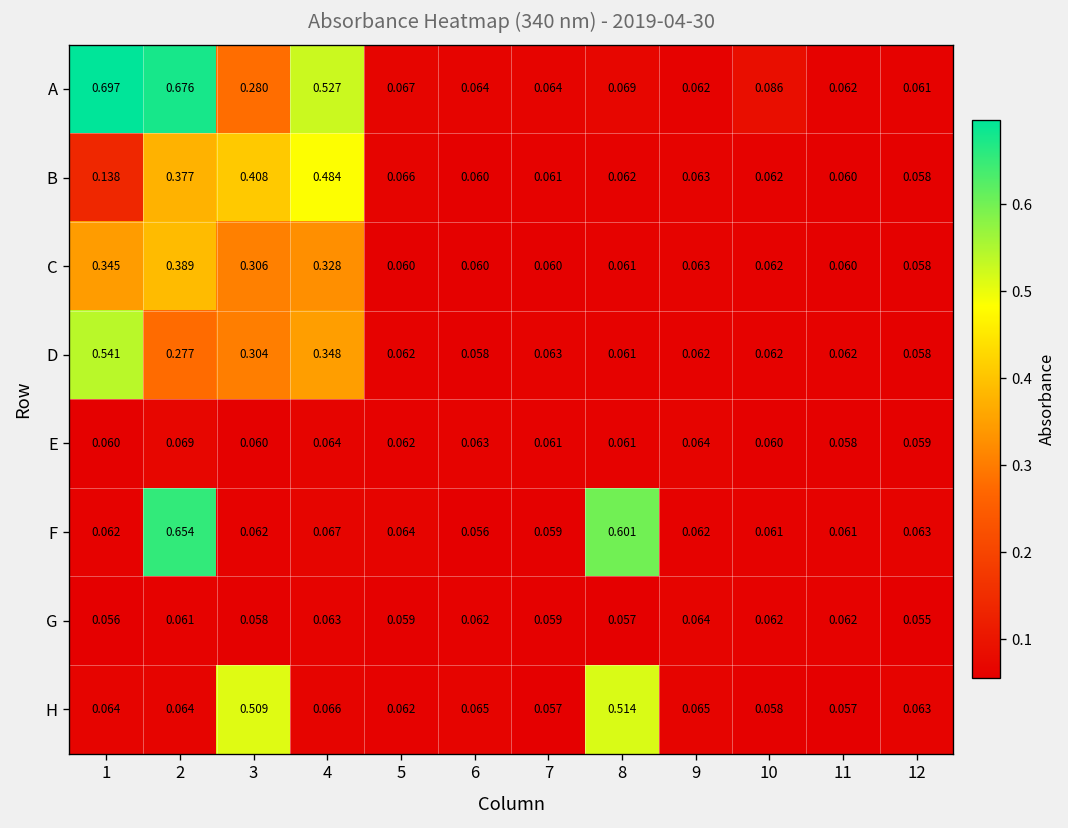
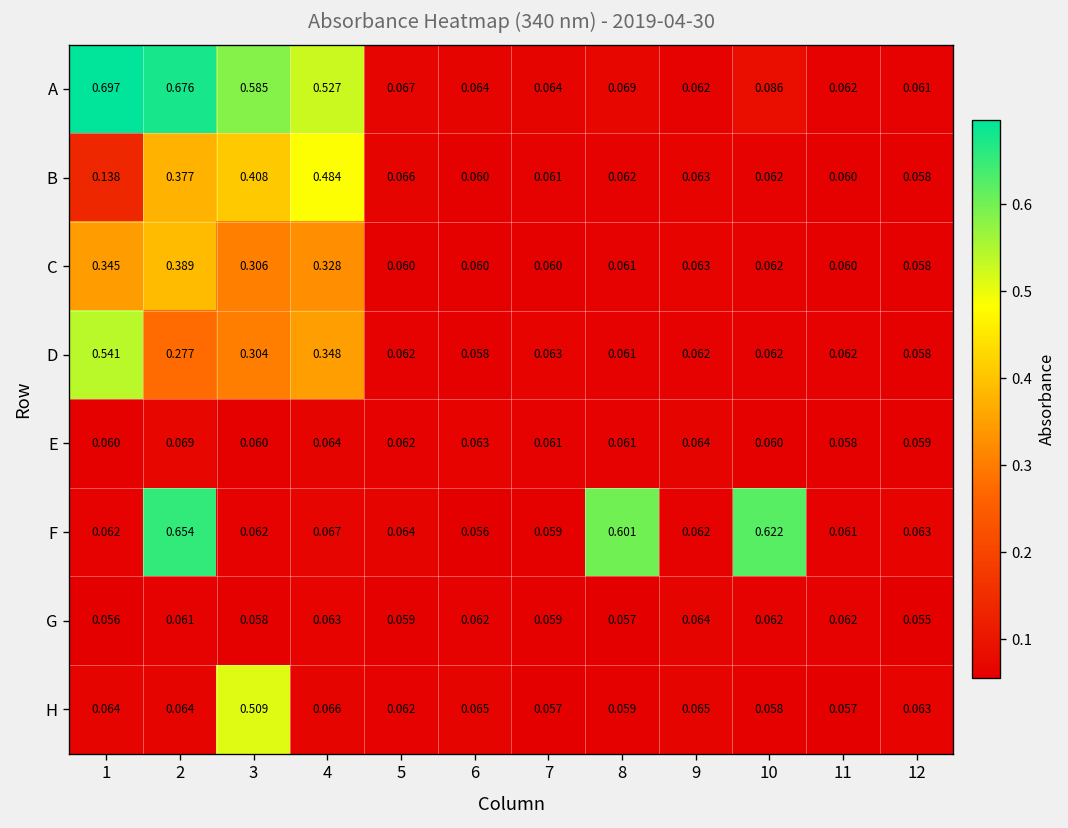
  {
    "A": {
      "1": 0.697,
      "2": 0.676,
-     "3": 0.280,
+     "3": 0.585,
      "4": 0.527,
      "5": 0.067,
      "6": 0.064,
      "7": 0.064,
      "8": 0.069,
      "9": 0.062,
      "10": 0.086,
      "11": 0.062,
      "12": 0.061
    },
    "B": {
      "1": 0.138,
      "2": 0.377,
      "3": 0.408,
      "4": 0.484,
      "5": 0.066,
      "6": 0.060,
      "7": 0.061,
      "8": 0.062,
      "9": 0.063,
      "10": 0.062,
      "11": 0.060,
      "12": 0.058
    },
    "C": {
      "1": 0.345,
      "2": 0.389,
      "3": 0.306,
      "4": 0.328,
      "5": 0.060,
      "6": 0.060,
      "7": 0.060,
      "8": 0.061,
      "9": 0.063,
      "10": 0.062,
      "11": 0.060,
      "12": 0.058
    },
    "D": {
      "1": 0.541,
      "2": 0.277,
      "3": 0.304,
      "4": 0.348,
      "5": 0.062,
      "6": 0.058,
      "7": 0.063,
      "8": 0.061,
      "9": 0.062,
      "10": 0.062,
      "11": 0.062,
      "12": 0.058
    },
    "E": {
      "1": 0.060,
      "2": 0.069,
      "3": 0.060,
      "4": 0.064,
      "5": 0.062,
      "6": 0.063,
      "7": 0.061,
      "8": 0.061,
      "9": 0.064,
      "10": 0.060,
      "11": 0.058,
      "12": 0.059
    },
    "F": {
      "1": 0.062,
      "2": 0.654,
      "3": 0.062,
      "4": 0.067,
      "5": 0.064,
      "6": 0.056,
      "7": 0.059,
      "8": 0.601,
      "9": 0.062,
-     "10": 0.061,
+     "10": 0.622,
      "11": 0.061,
      "12": 0.063
    },
    "G": {
      "1": 0.056,
      "2": 0.061,
      "3": 0.058,
      "4": 0.063,
      "5": 0.059,
      "6": 0.062,
      "7": 0.059,
      "8": 0.057,
      "9": 0.064,
      "10": 0.062,
      "11": 0.062,
      "12": 0.055
    },
    "H": {
      "1": 0.064,
      "2": 0.064,
      "3": 0.509,
      "4": 0.066,
      "5": 0.062,
      "6": 0.065,
      "7": 0.057,
-     "8": 0.514,
+     "8": 0.059,
      "9": 0.065,
      "10": 0.058,
      "11": 0.057,
      "12": 0.063
    }
  }
